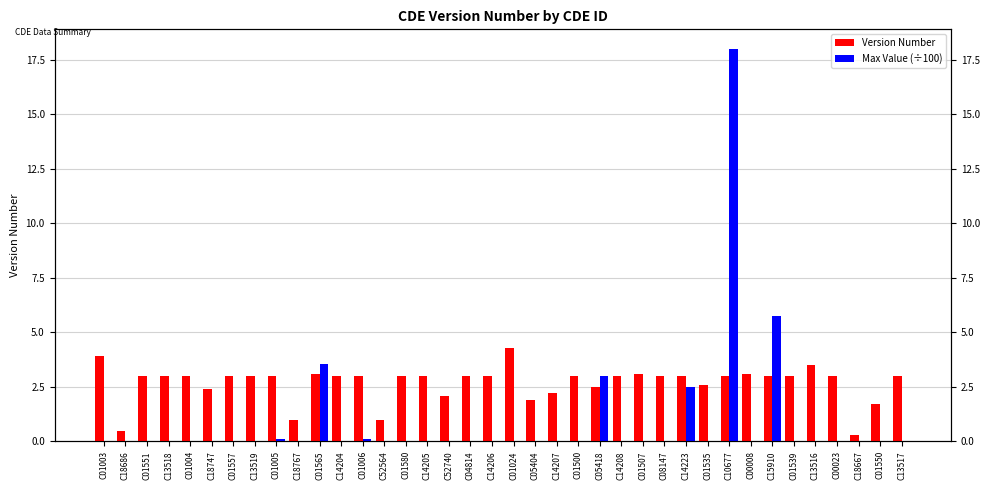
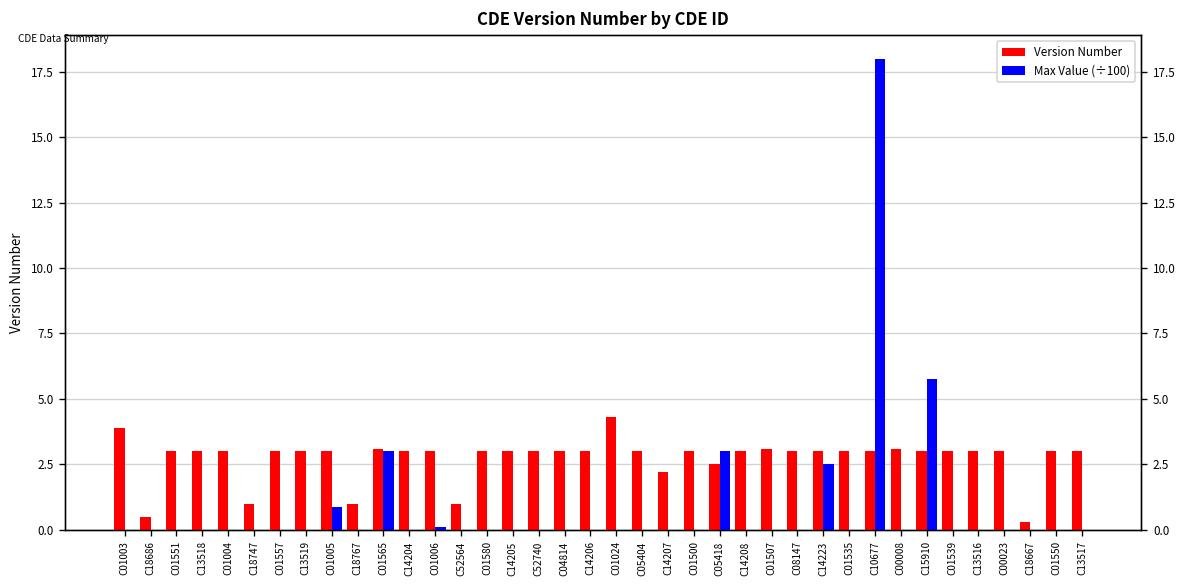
  {
    "Version Number": {
      "C01003": 3.9,
      "C18686": 0.5,
      "C01551": 3.0,
      "C13518": 3.0,
      "C01004": 3.0,
-     "C18747": 2.4,
+     "C18747": 1.0,
      "C01557": 3.0,
      "C13519": 3.0,
      "C01005": 3.0,
      "C18767": 1.0,
      "C01565": 3.1,
      "C14204": 3.0,
      "C01006": 3.0,
      "C52564": 1.0,
      "C01580": 3.0,
      "C14205": 3.0,
-     "C52740": 2.1,
+     "C52740": 3.0,
      "C04814": 3.0,
      "C14206": 3.0,
      "C01024": 4.3,
-     "C05404": 1.9,
+     "C05404": 3.0,
      "C14207": 2.2,
      "C01500": 3.0,
      "C05418": 2.5,
      "C14208": 3.0,
      "C01507": 3.1,
      "C08147": 3.0,
      "C14223": 3.0,
-     "C01535": 2.6,
+     "C01535": 3.0,
      "C10677": 3.0,
      "C00008": 3.1,
      "C15910": 3.0,
      "C01539": 3.0,
-     "C13516": 3.5,
+     "C13516": 3.0,
      "C00023": 3.0,
      "C18667": 0.3,
-     "C01550": 1.7,
+     "C01550": 3.0,
      "C13517": 3.0
    },
    "Max Value (÷100)": {
      "C01003": 0.0,
      "C18686": 0.0,
      "C01551": 0.0,
      "C13518": 0.0,
      "C01004": 0.0,
      "C18747": 0.0,
      "C01557": 0.0,
      "C13519": 0.0,
-     "C01005": 0.1,
+     "C01005": 0.9,
      "C18767": 0.0,
-     "C01565": 3.6,
+     "C01565": 3.0,
      "C14204": 0.0,
      "C52564": 0.0,
      "C01580": 0.0,
      "C14205": 0.0,
      "C52740": 0.0,
      "C04814": 0.0,
      "C14206": 0.0,
      "C01024": 0.0,
      "C05404": 0.0,
      "C14207": 0.0,
      "C01500": 0.0,
      "C05418": 3.0,
      "C14208": 0.0,
      "C01507": 0.0,
      "C08147": 0.0,
      "C14223": 2.5,
      "C01535": 0.0,
      "C10677": 18.0,
      "C00008": 0.0,
      "C15910": 5.8,
      "C01539": 0.0,
      "C13516": 0.0,
      "C00023": 0.0,
      "C18667": 0.0,
      "C01550": 0.0,
      "C13517": 0.0
    }
  }
